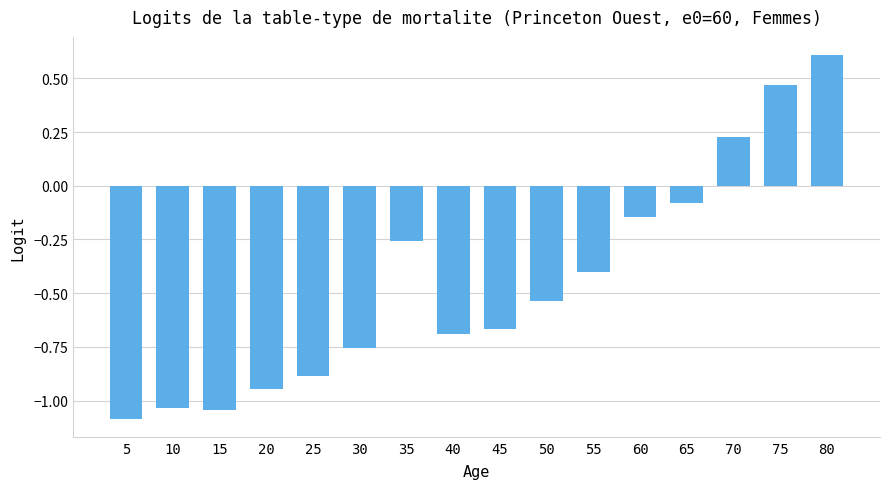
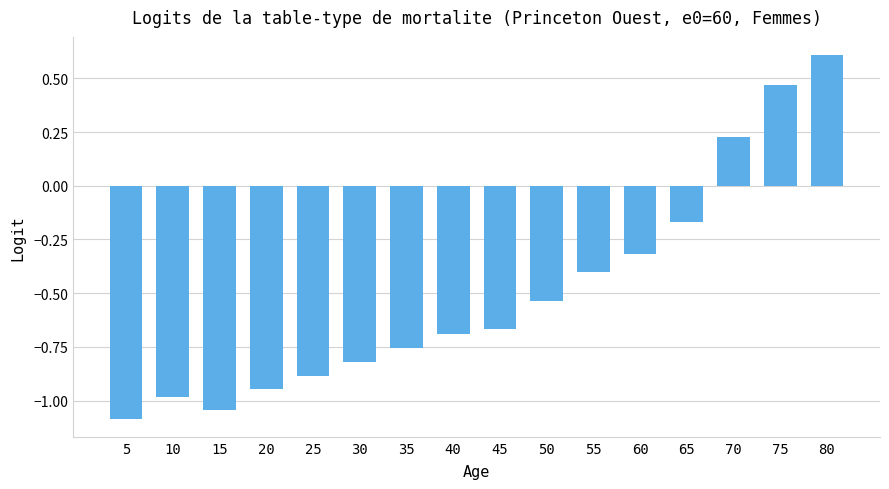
  {
    "5": -1.08,
-   "10": -1.03,
+   "10": -0.98,
    "15": -1.05,
    "20": -0.94,
    "25": -0.88,
-   "30": -0.76,
-   "35": -0.26,
+   "30": -0.82,
+   "35": -0.76,
    "40": -0.69,
    "45": -0.67,
    "50": -0.54,
    "55": -0.40,
-   "60": -0.14,
-   "65": -0.08,
+   "60": -0.32,
+   "65": -0.17,
    "70": 0.23,
    "75": 0.47,
    "80": 0.61
  }
